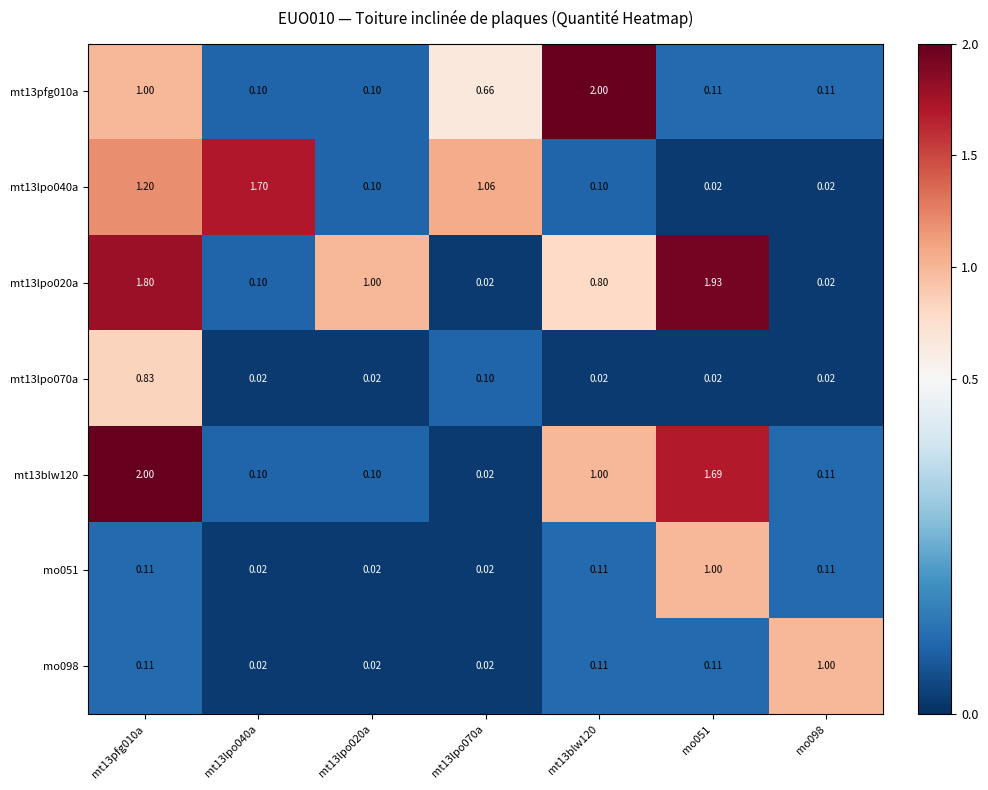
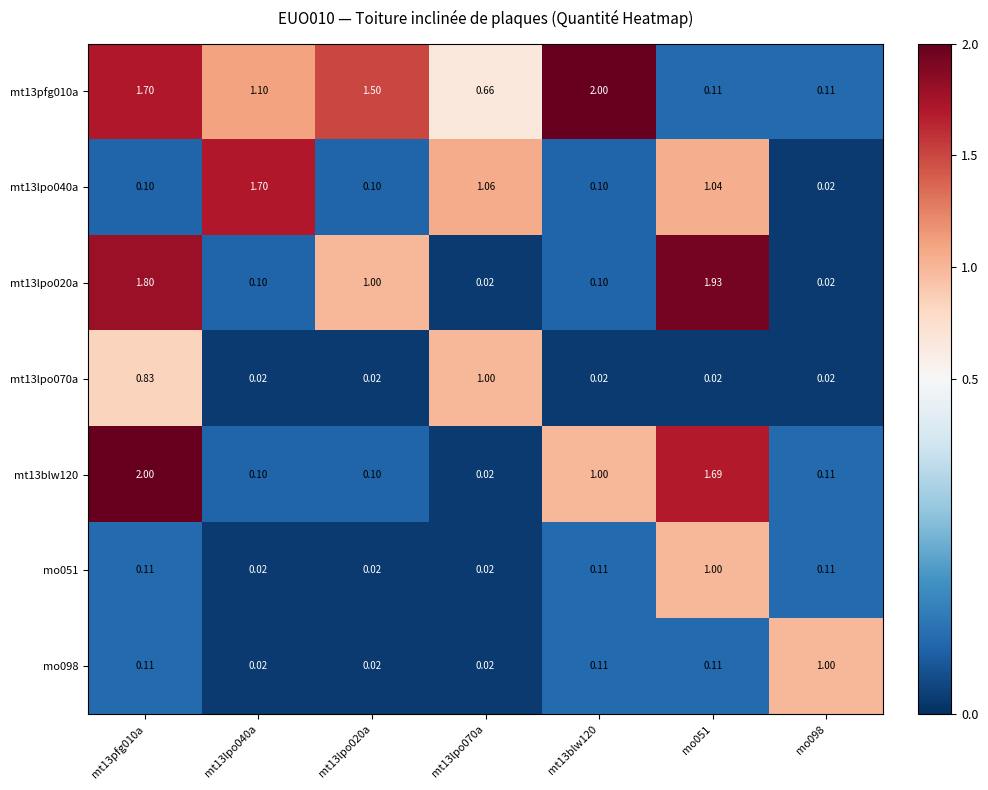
  {
    "mt13pfg010a": {
-     "mt13pfg010a": 1.00,
-     "mt13lpo040a": 0.10,
-     "mt13lpo020a": 0.10,
+     "mt13pfg010a": 1.70,
+     "mt13lpo040a": 1.10,
+     "mt13lpo020a": 1.50,
      "mt13lpo070a": 0.66,
      "mt13blw120": 2.00,
      "mo051": 0.11,
      "mo098": 0.11
    },
    "mt13lpo040a": {
-     "mt13pfg010a": 1.20,
+     "mt13pfg010a": 0.10,
      "mt13lpo040a": 1.70,
      "mt13lpo020a": 0.10,
      "mt13lpo070a": 1.06,
      "mt13blw120": 0.10,
-     "mo051": 0.02,
+     "mo051": 1.04,
      "mo098": 0.02
    },
    "mt13lpo020a": {
      "mt13pfg010a": 1.80,
      "mt13lpo040a": 0.10,
      "mt13lpo020a": 1.00,
      "mt13lpo070a": 0.02,
-     "mt13blw120": 0.80,
+     "mt13blw120": 0.10,
      "mo051": 1.93,
      "mo098": 0.02
    },
    "mt13lpo070a": {
      "mt13pfg010a": 0.83,
      "mt13lpo040a": 0.02,
      "mt13lpo020a": 0.02,
-     "mt13lpo070a": 0.10,
+     "mt13lpo070a": 1.00,
      "mt13blw120": 0.02,
      "mo051": 0.02,
      "mo098": 0.02
    },
    "mt13blw120": {
      "mt13pfg010a": 2.00,
      "mt13lpo040a": 0.10,
      "mt13lpo020a": 0.10,
      "mt13lpo070a": 0.02,
      "mt13blw120": 1.00,
      "mo051": 1.69,
      "mo098": 0.11
    },
    "mo051": {
      "mt13pfg010a": 0.11,
      "mt13lpo040a": 0.02,
      "mt13lpo020a": 0.02,
      "mt13lpo070a": 0.02,
      "mt13blw120": 0.11,
      "mo051": 1.00,
      "mo098": 0.11
    },
    "mo098": {
      "mt13pfg010a": 0.11,
      "mt13lpo040a": 0.02,
      "mt13lpo020a": 0.02,
      "mt13lpo070a": 0.02,
      "mt13blw120": 0.11,
      "mo051": 0.11,
      "mo098": 1.00
    }
  }
